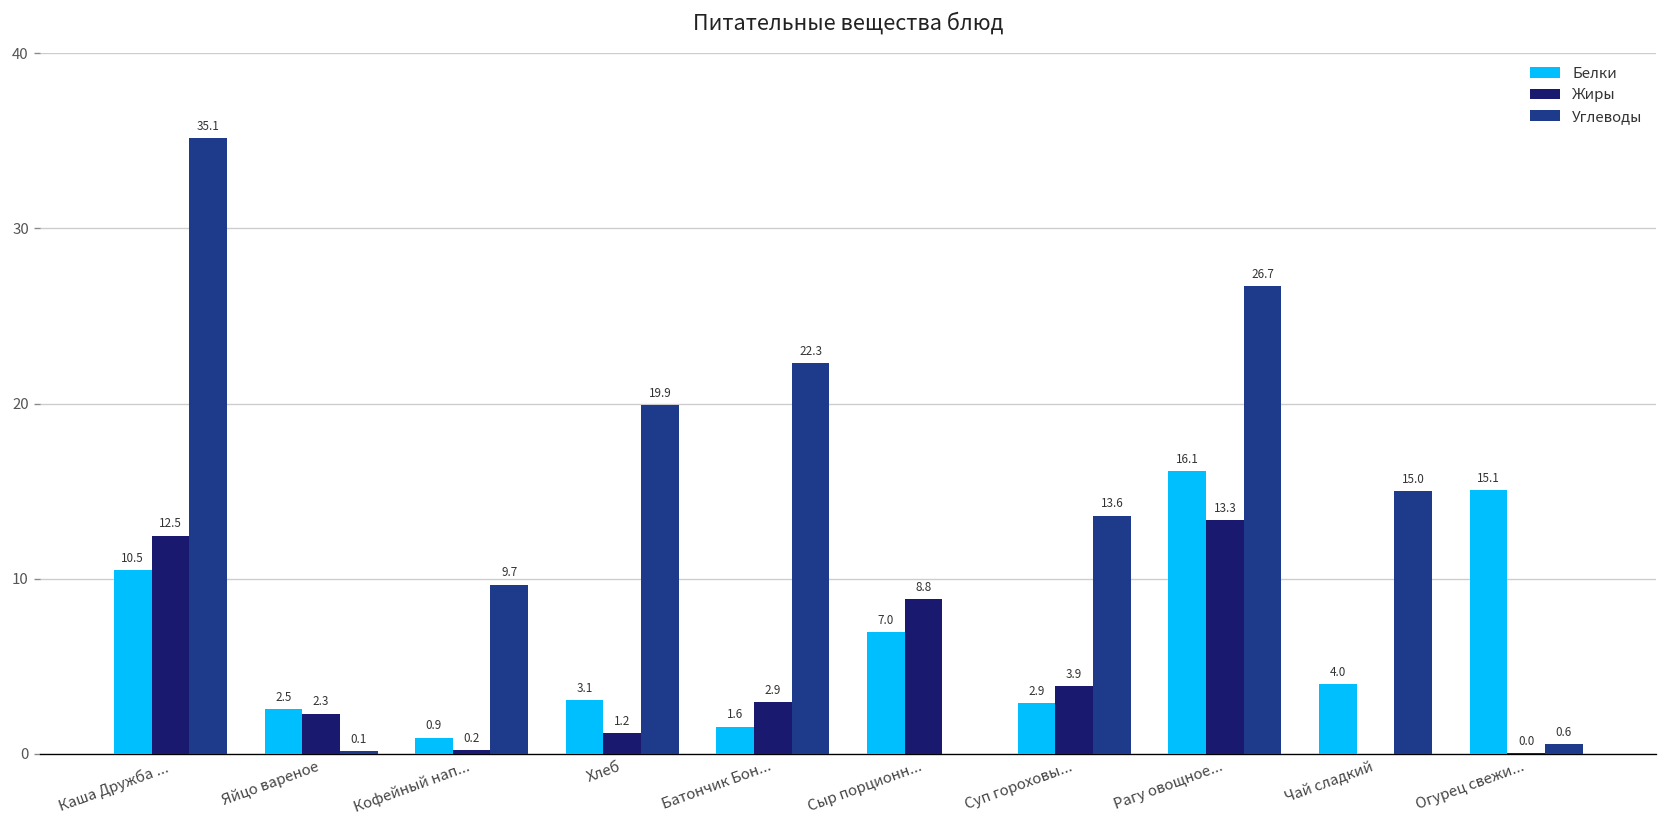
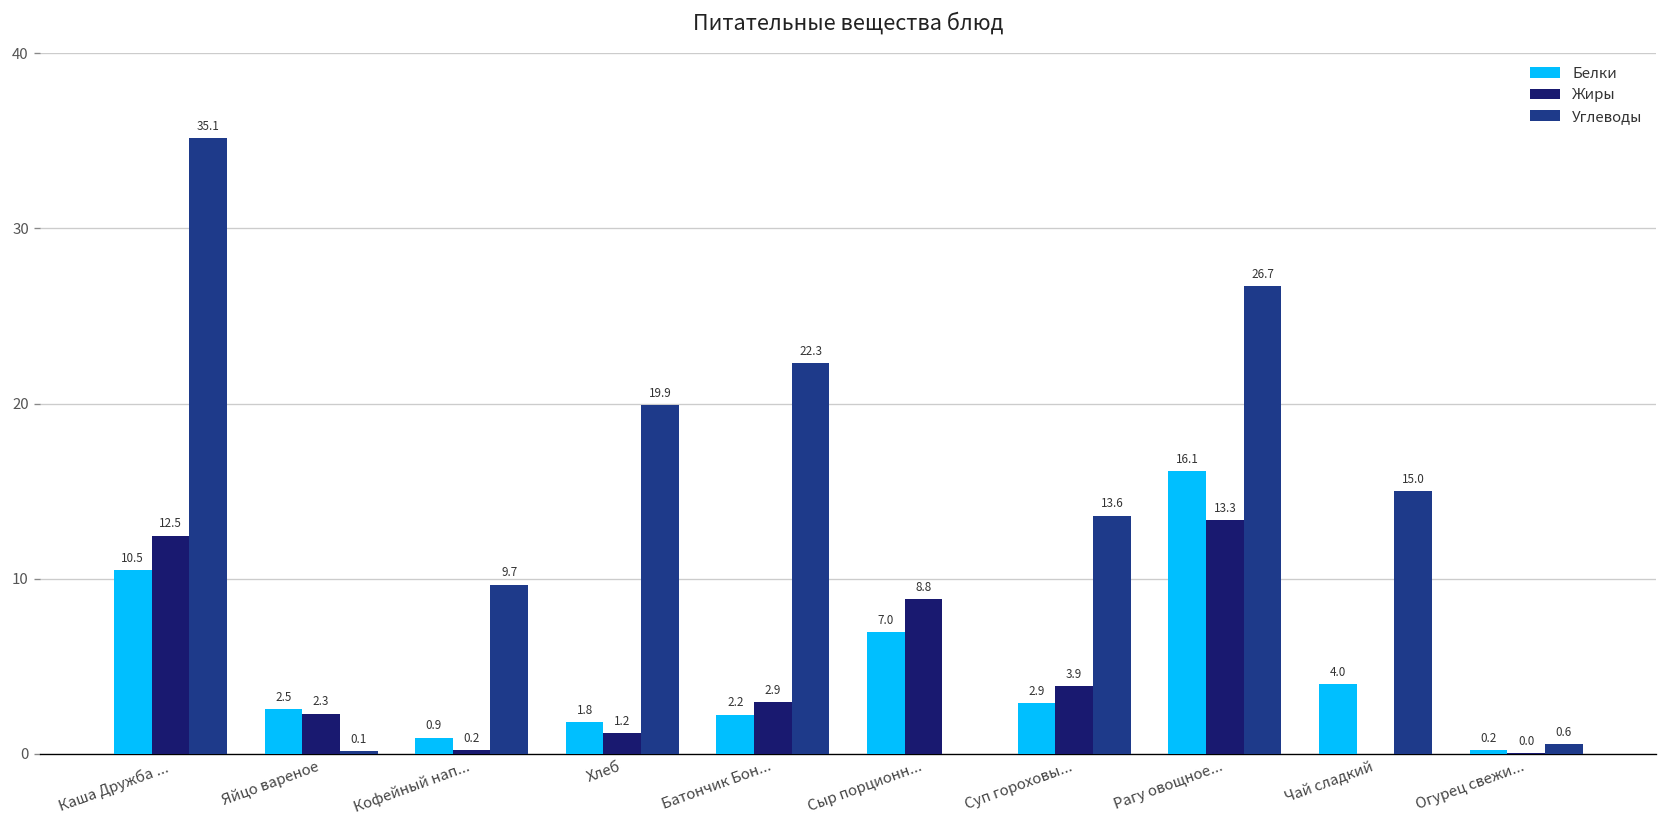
  {
    "Белки": {
      "Каша Дружба ...": 10.5,
      "Яйцо вареное": 2.5,
      "Кофейный нап...": 0.9,
-     "Хлеб": 3.1,
-     "Батончик Бон...": 1.6,
+     "Хлеб": 1.8,
+     "Батончик Бон...": 2.2,
      "Сыр порционн...": 7.0,
      "Суп гороховы...": 2.9,
      "Рагу овощное...": 16.1,
      "Чай сладкий": 4.0,
-     "Огурец свежи...": 15.1
+     "Огурец свежи...": 0.2
    }
  }
